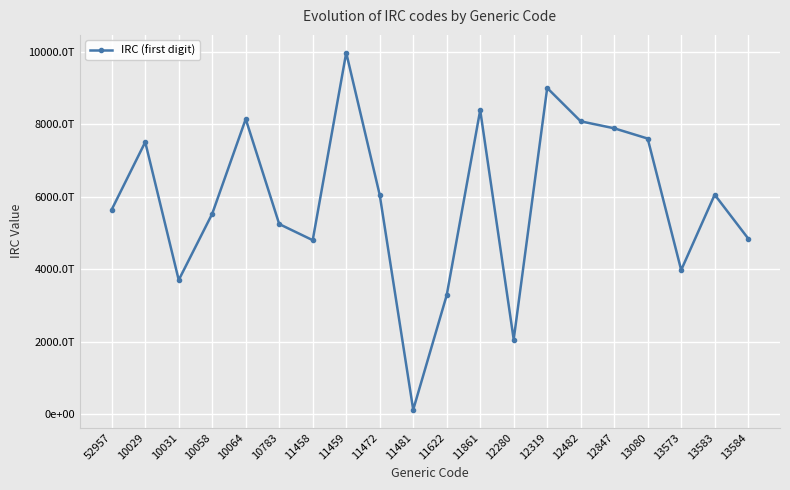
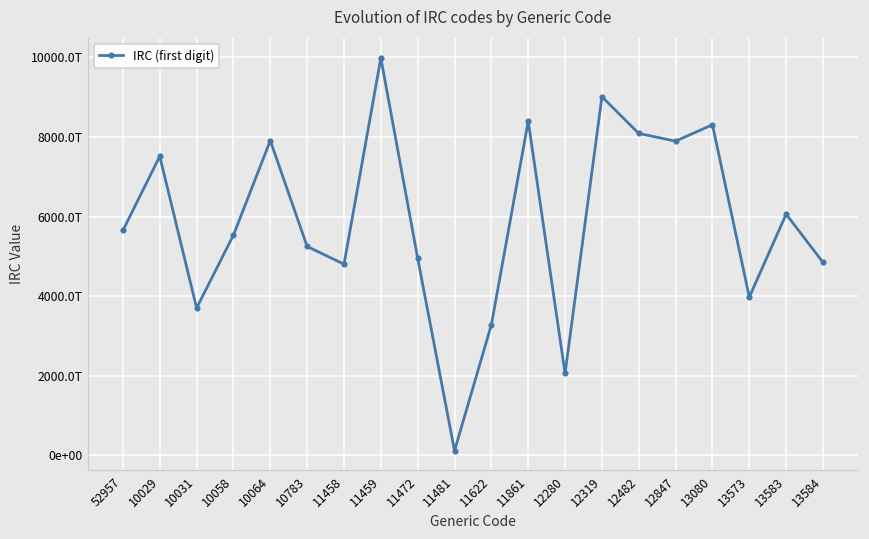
  {
    "52957": "5600T",
    "10029": "7500T",
    "10031": "3700T",
    "10058": "5500T",
-   "10064": "8100T",
+   "10064": "7900T",
    "10783": "5200T",
    "11458": "4800T",
    "11459": "10000T",
-   "11472": "6100T",
+   "11472": "5000T",
    "11481": "100T",
    "11622": "3300T",
    "11861": "8400T",
    "12280": "2100T",
    "12319": "9000T",
    "12482": "8100T",
    "12847": "7900T",
-   "13080": "7600T",
+   "13080": "8300T",
    "13573": "4000T",
    "13583": "6100T",
    "13584": "4800T"
  }
